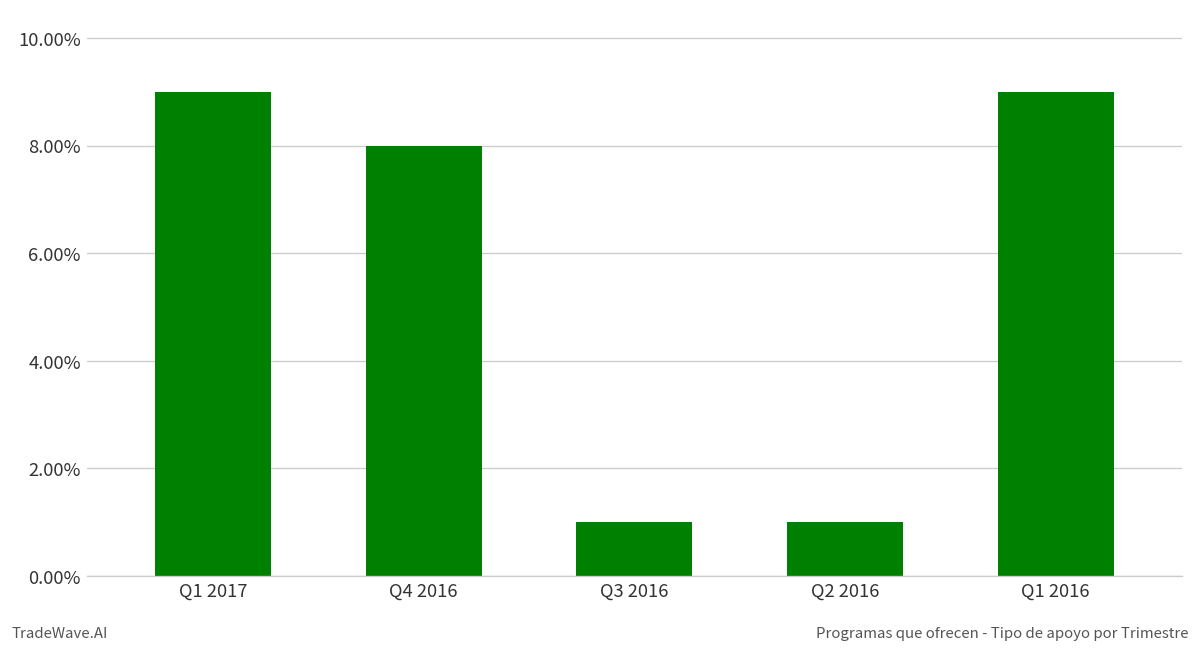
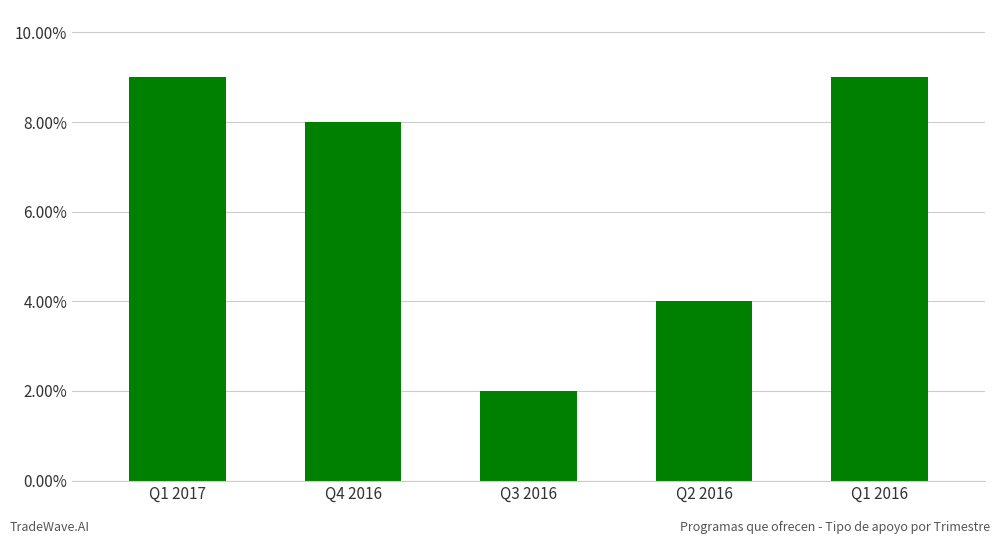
  {
    "Q1 2017": "9%",
    "Q4 2016": "8%",
-   "Q3 2016": "1%",
-   "Q2 2016": "1%",
+   "Q3 2016": "2%",
+   "Q2 2016": "4%",
    "Q1 2016": "9%"
  }
